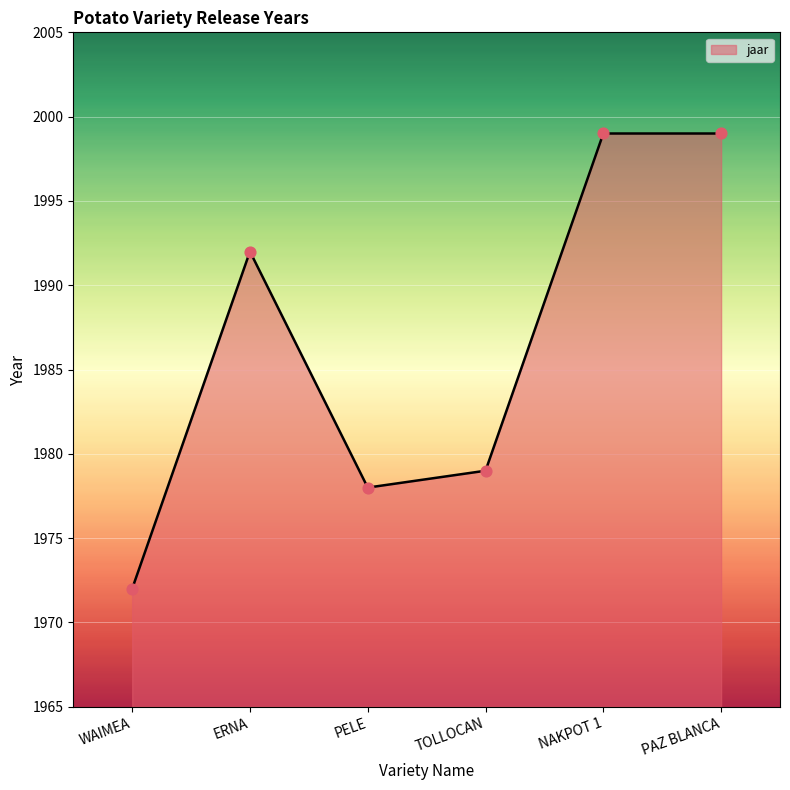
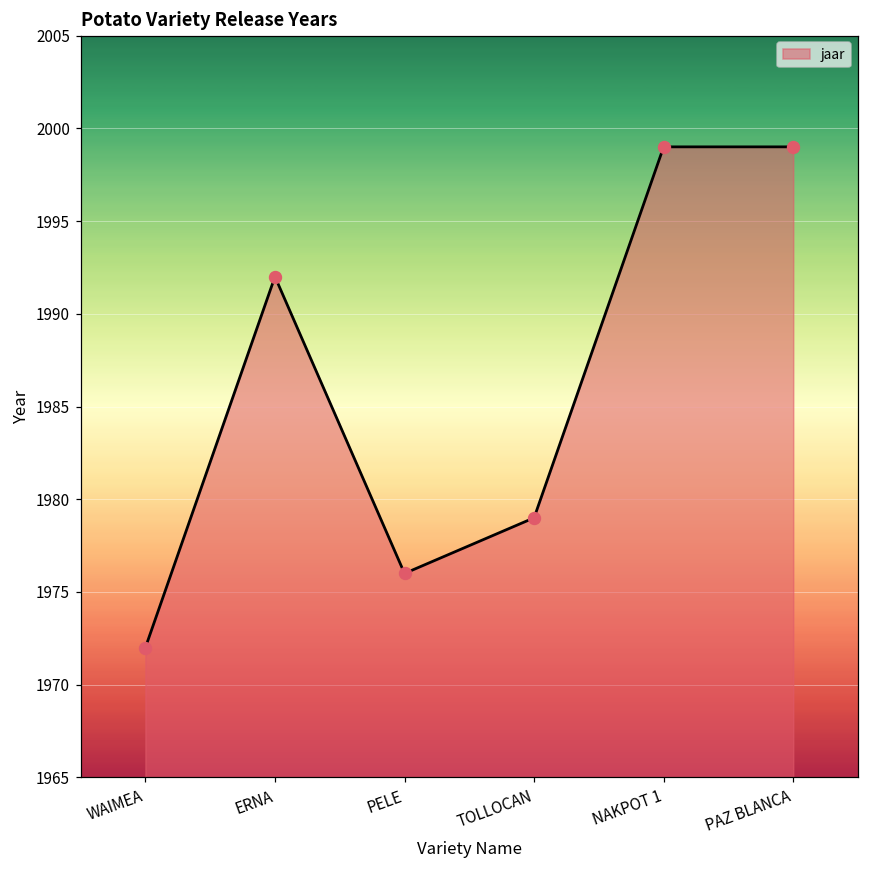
  {
    "WAIMEA": 1972,
    "ERNA": 1992,
-   "PELE": 1978,
+   "PELE": 1976,
    "TOLLOCAN": 1979,
    "NAKPOT 1": 1999,
    "PAZ BLANCA": 1999
  }
